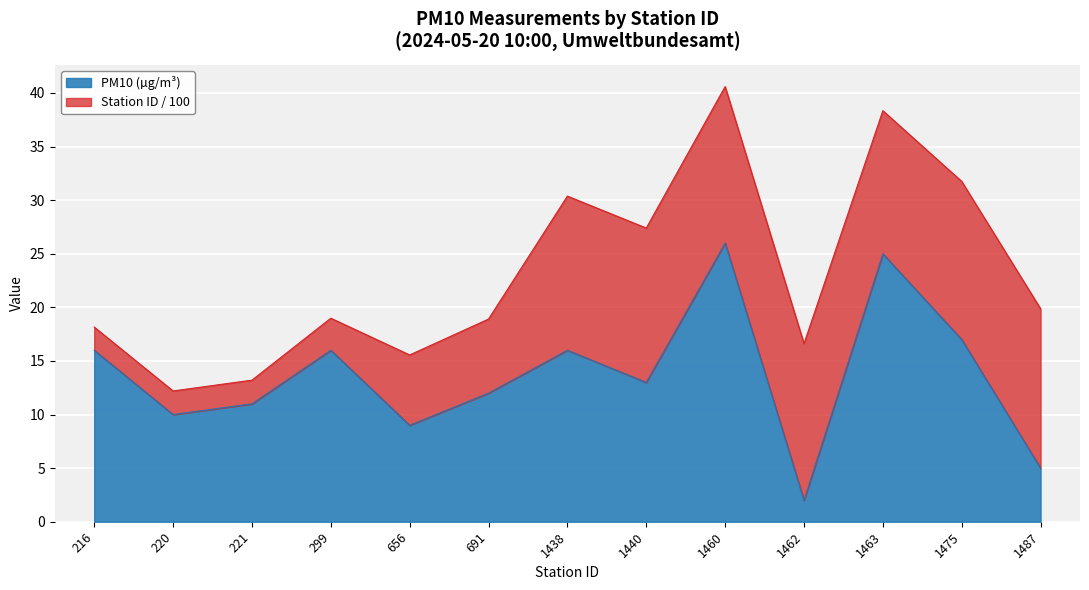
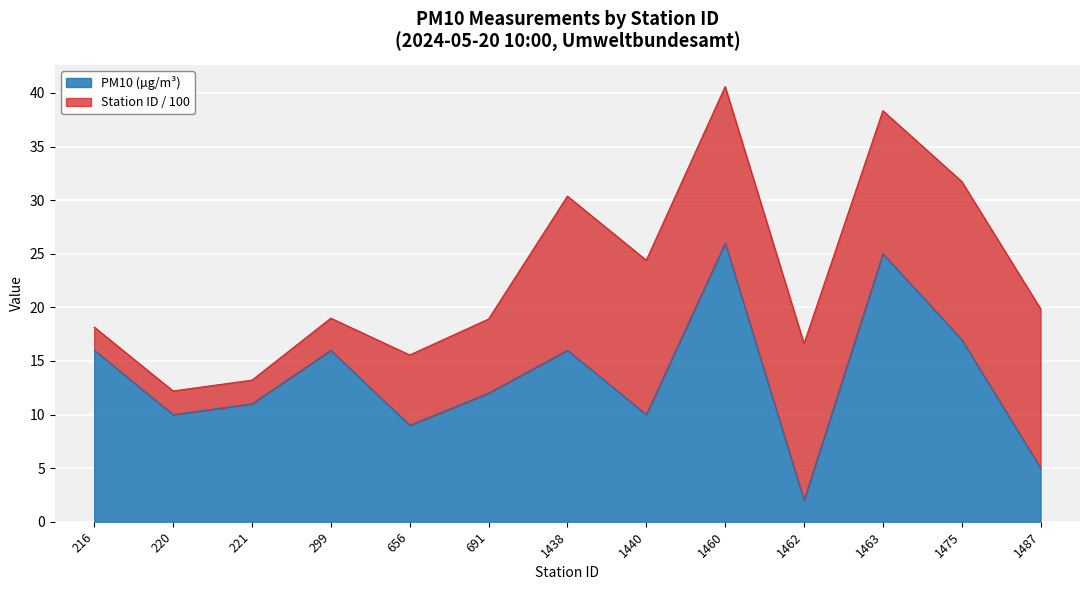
  {
    "PM10 (µg/m³)": {
      "216": 16,
      "220": 10,
      "221": 11,
      "299": 16,
      "656": 9,
      "691": 12,
      "1438": 16,
-     "1440": 13,
+     "1440": 10,
      "1460": 26,
      "1462": 2,
      "1463": 25,
      "1475": 17,
      "1487": 5
    },
    "Station ID / 100": {
      "216": 2,
      "220": 2,
      "221": 2,
      "299": 3,
      "656": 6.6,
      "691": 7,
      "1438": 14.4,
      "1440": 14.4,
      "1460": 14.6,
      "1462": 14.6,
      "1463": 13.4,
      "1475": 14.8,
      "1487": 15
    }
  }
